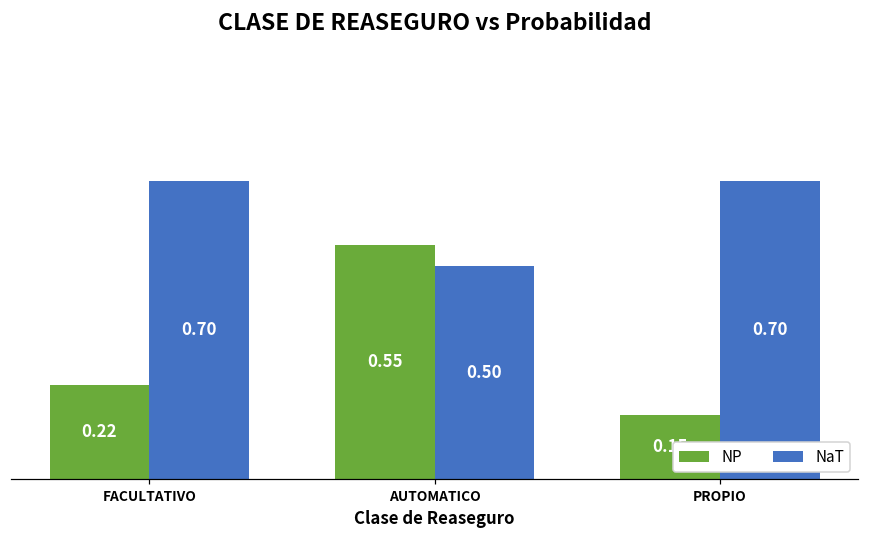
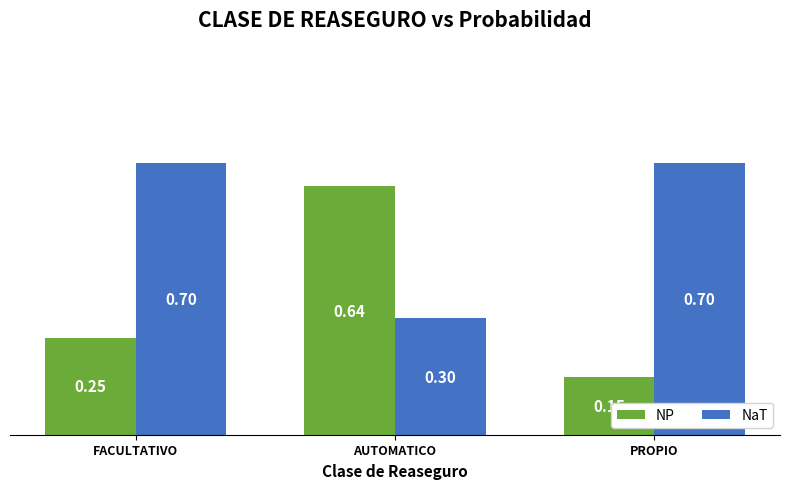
  {
    "NP": {
-     "FACULTATIVO": 0.22,
-     "AUTOMATICO": 0.55
+     "FACULTATIVO": 0.25,
+     "AUTOMATICO": 0.64
    },
    "NaT": {
      "FACULTATIVO": 0.70,
-     "AUTOMATICO": 0.50,
+     "AUTOMATICO": 0.30,
      "PROPIO": 0.70
    }
  }
